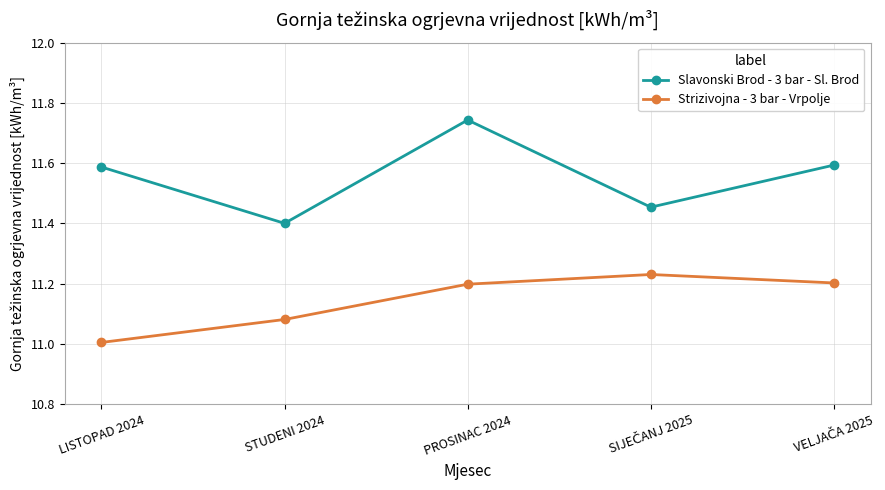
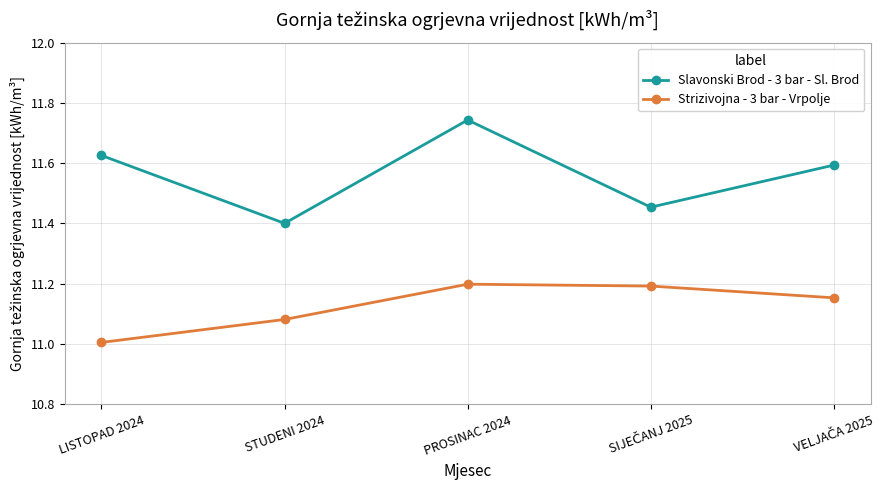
  {
    "Slavonski Brod - 3 bar - Sl. Brod": {
-     "LISTOPAD 2024": 11.59,
+     "LISTOPAD 2024": 11.63,
      "STUDENI 2024": 11.40,
      "PROSINAC 2024": 11.74,
      "SIJEČANJ 2025": 11.45,
      "VELJAČA 2025": 11.59
    },
    "Strizivojna - 3 bar - Vrpolje": {
      "LISTOPAD 2024": 11.01,
      "STUDENI 2024": 11.08,
      "PROSINAC 2024": 11.20,
-     "SIJEČANJ 2025": 11.23,
-     "VELJAČA 2025": 11.20
+     "SIJEČANJ 2025": 11.19,
+     "VELJAČA 2025": 11.15
    }
  }
